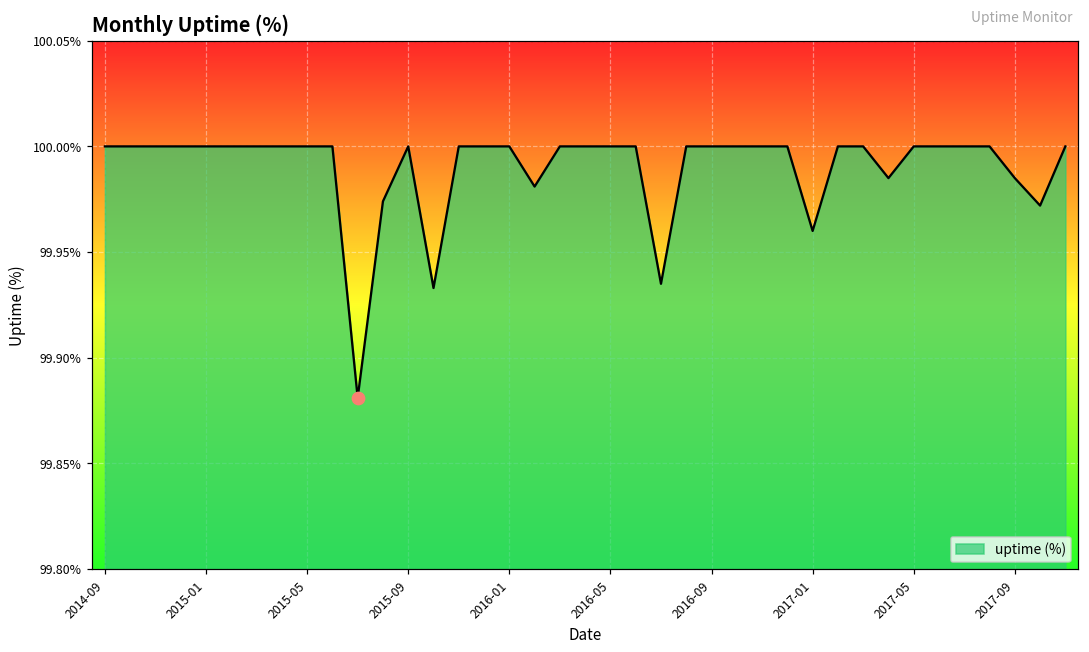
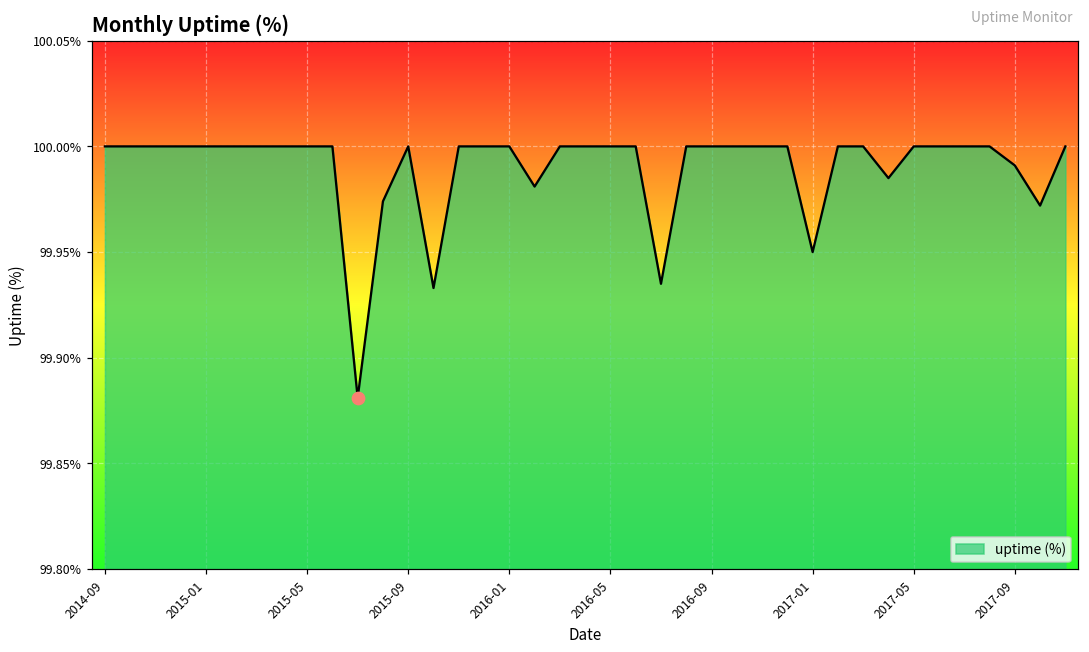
  {
    "uptime (%)": {
      "2014-09": "100.000%",
      "2015-01": "100.000%",
      "2015-05": "100.000%",
      "2015-09": "100.000%",
      "2016-01": "100.000%",
      "2016-05": "100.000%",
      "2016-09": "100.000%",
-     "2017-01": "99.96%",
+     "2017-01": "99.95%",
      "2017-05": "100.000%",
-     "2017-09": "99.985%"
+     "2017-09": "99.991%"
    }
  }
